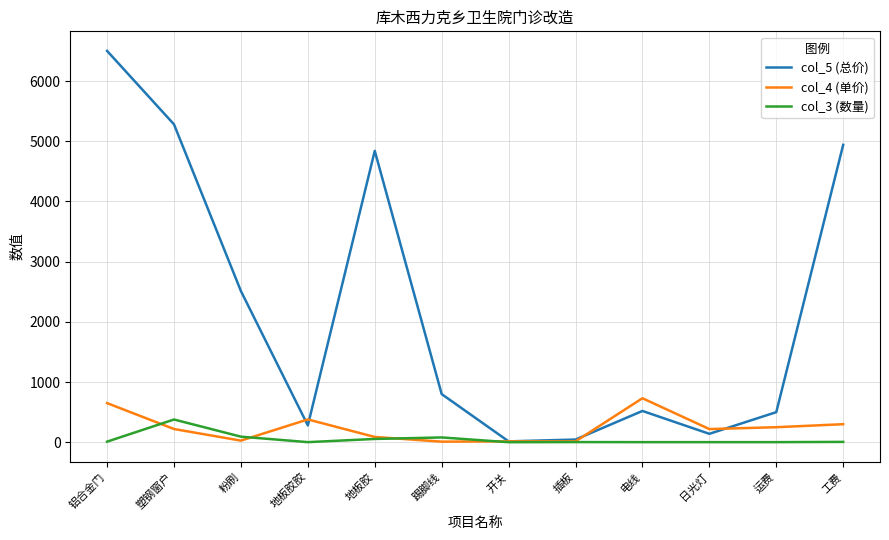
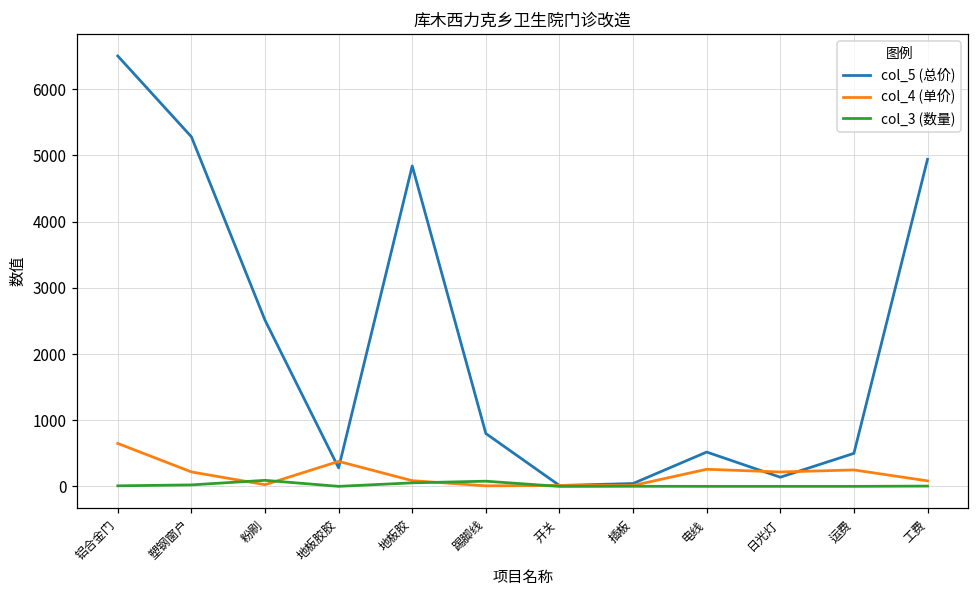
  {
    "col_5 (总价)": {
      "铝合金门": 6500,
      "塑钢窗户": 5300,
      "粉刷": 2500,
      "地板胶胶": 300,
      "地板胶": 4800,
      "踢脚线": 800,
      "电线": 500,
      "日光灯": 100,
      "运费": 500,
      "工费": 4900
    },
    "col_4 (单价)": {
      "铝合金门": 700,
      "塑钢窗户": 200,
      "粉刷": 0,
      "地板胶胶": 400,
      "踢脚线": 0,
-     "电线": 700,
+     "电线": 300,
      "日光灯": 200,
      "运费": 300,
-     "工费": 300
+     "工费": 100
    },
    "col_3 (数量)": {
      "铝合金门": 0,
-     "塑钢窗户": 400,
+     "塑钢窗户": 0,
      "粉刷": 100,
      "地板胶胶": 0,
      "踢脚线": 100,
      "电线": 0,
      "日光灯": 0,
      "运费": 0,
      "工费": 0
    }
  }
